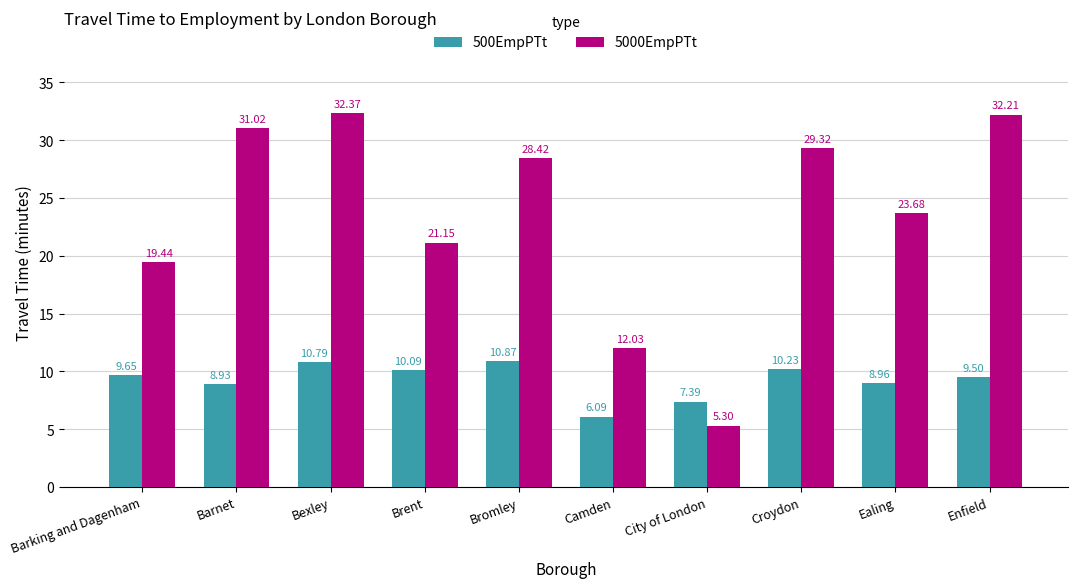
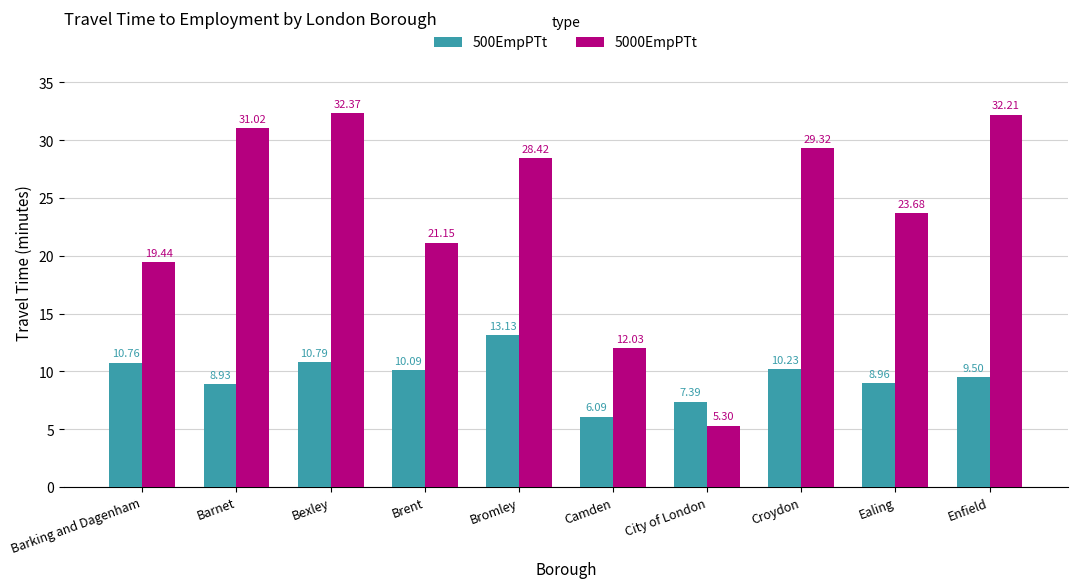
  {
    "500EmpPTt": {
-     "Barking and Dagenham": 9.65,
+     "Barking and Dagenham": 10.76,
      "Barnet": 8.93,
      "Bexley": 10.79,
      "Brent": 10.09,
-     "Bromley": 10.87,
+     "Bromley": 13.13,
      "Camden": 6.09,
      "City of London": 7.39,
      "Croydon": 10.23,
      "Ealing": 8.96,
      "Enfield": 9.50
    },
    "5000EmpPTt": {
      "Barking and Dagenham": 19.44,
      "Barnet": 31.02,
      "Bexley": 32.37,
      "Brent": 21.15,
      "Bromley": 28.42,
      "Camden": 12.03,
      "City of London": 5.30,
      "Croydon": 29.32,
      "Ealing": 23.68,
      "Enfield": 32.21
    }
  }
